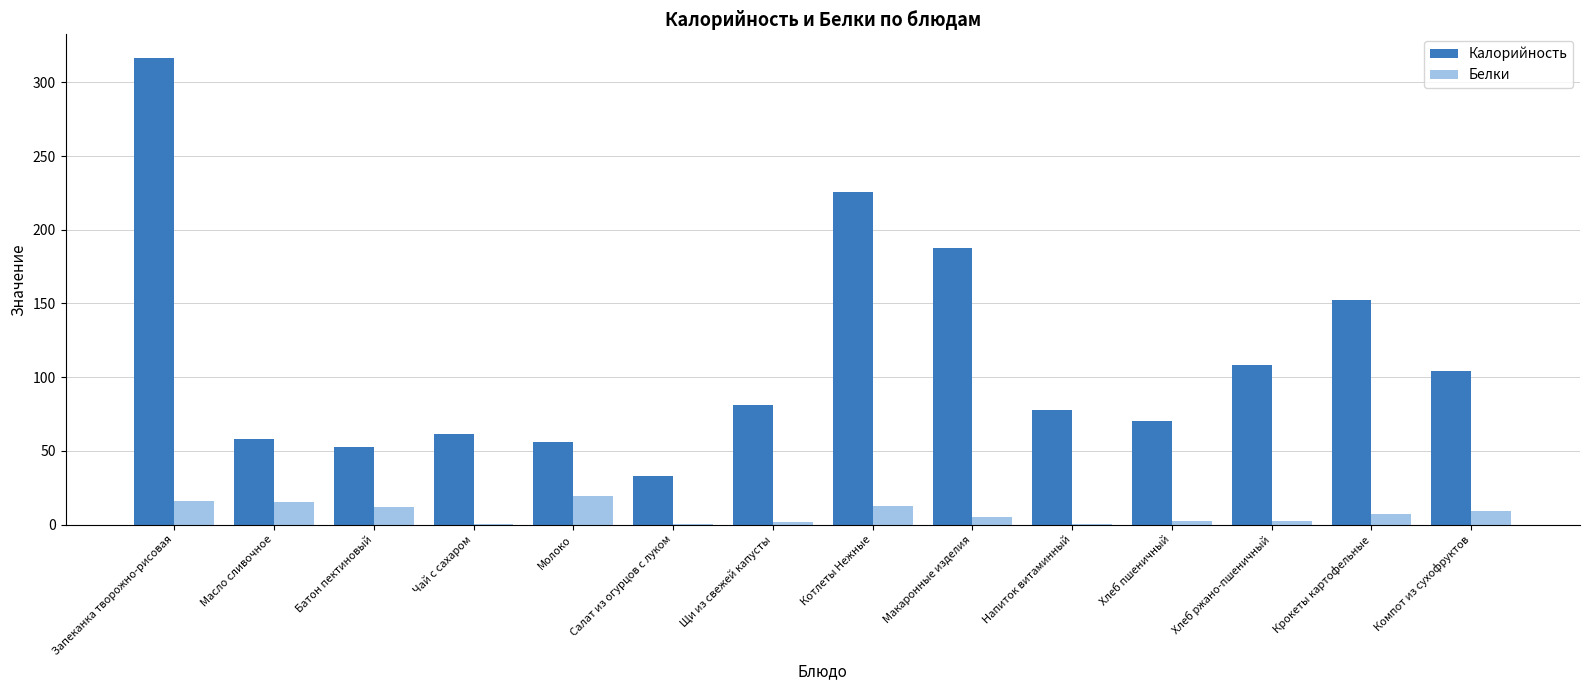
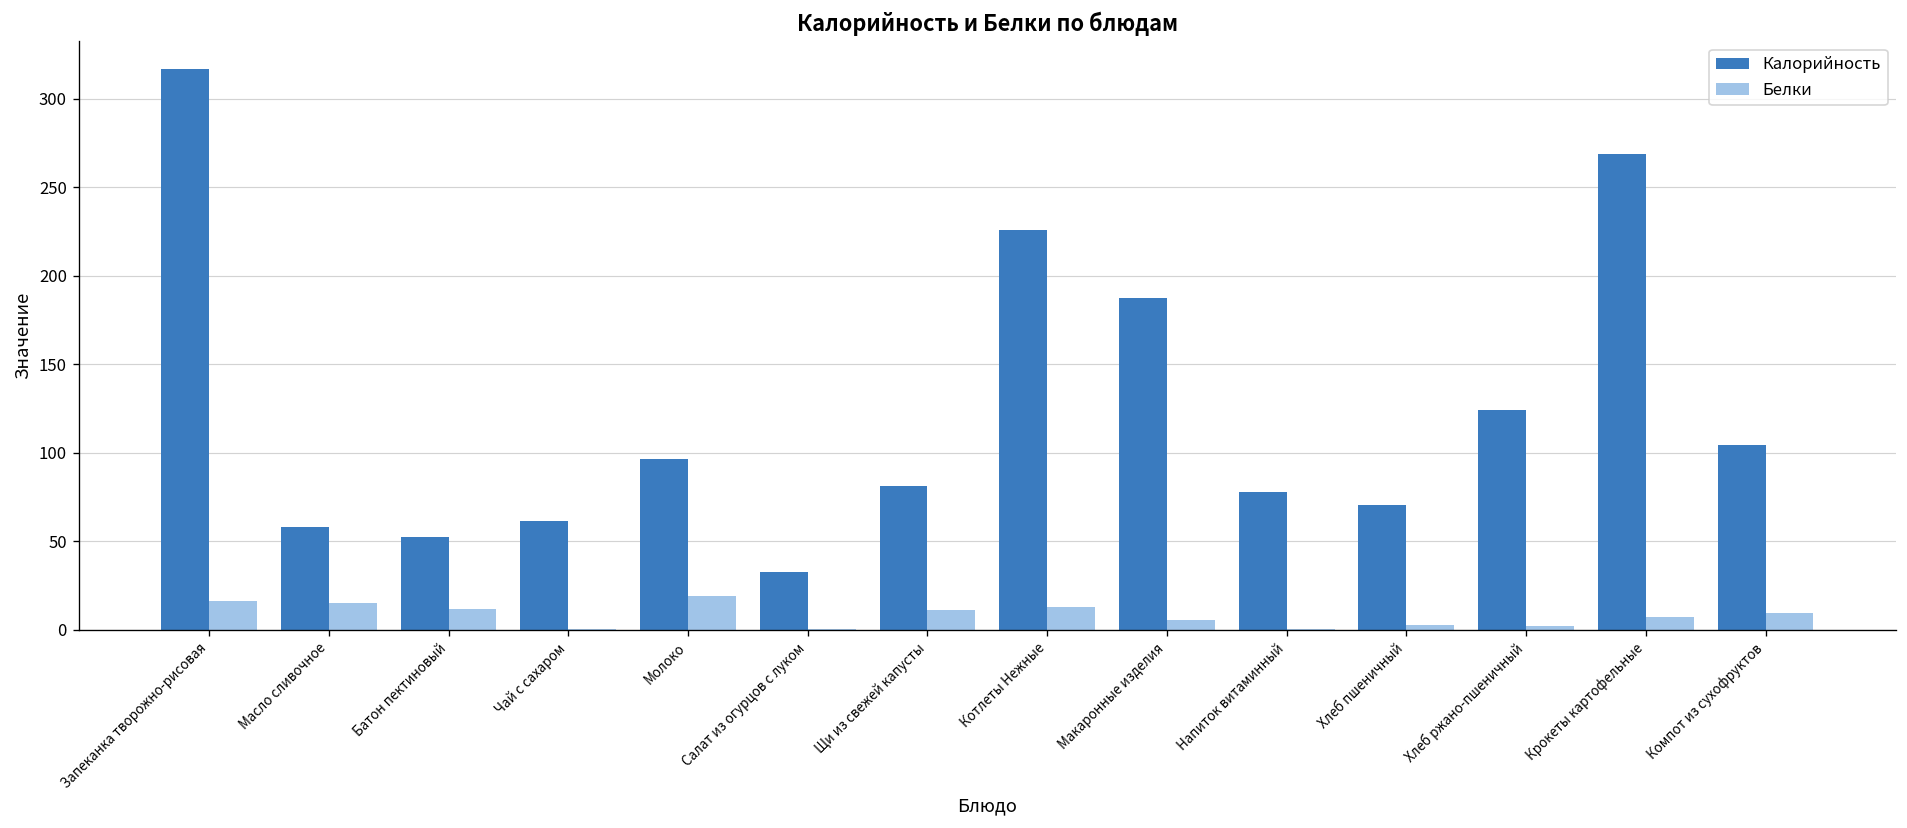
  {
    "Калорийность": {
      "Запеканка творожно-рисовая": 317,
      "Масло сливочное": 58,
      "Батон пектиновый": 52,
      "Чай с сахаром": 61,
-     "Молоко": 56,
+     "Молоко": 96,
      "Салат из огурцов с луком": 33,
      "Щи из свежей капусты": 81,
      "Котлеты Нежные": 226,
      "Макаронные изделия": 188,
      "Напиток витаминный": 78,
      "Хлеб пшеничный": 70,
-     "Хлеб ржано-пшеничный": 108,
-     "Крокеты картофельные": 153,
+     "Хлеб ржано-пшеничный": 124,
+     "Крокеты картофельные": 269,
      "Компот из сухофруктов": 104
    },
    "Белки": {
      "Запеканка творожно-рисовая": 16,
      "Масло сливочное": 15,
      "Батон пектиновый": 12,
      "Молоко": 19,
-     "Щи из свежей капусты": 2,
+     "Щи из свежей капусты": 11,
      "Котлеты Нежные": 12,
      "Макаронные изделия": 5,
      "Хлеб пшеничный": 2,
      "Хлеб ржано-пшеничный": 2,
      "Крокеты картофельные": 7,
      "Компот из сухофруктов": 10
    }
  }
